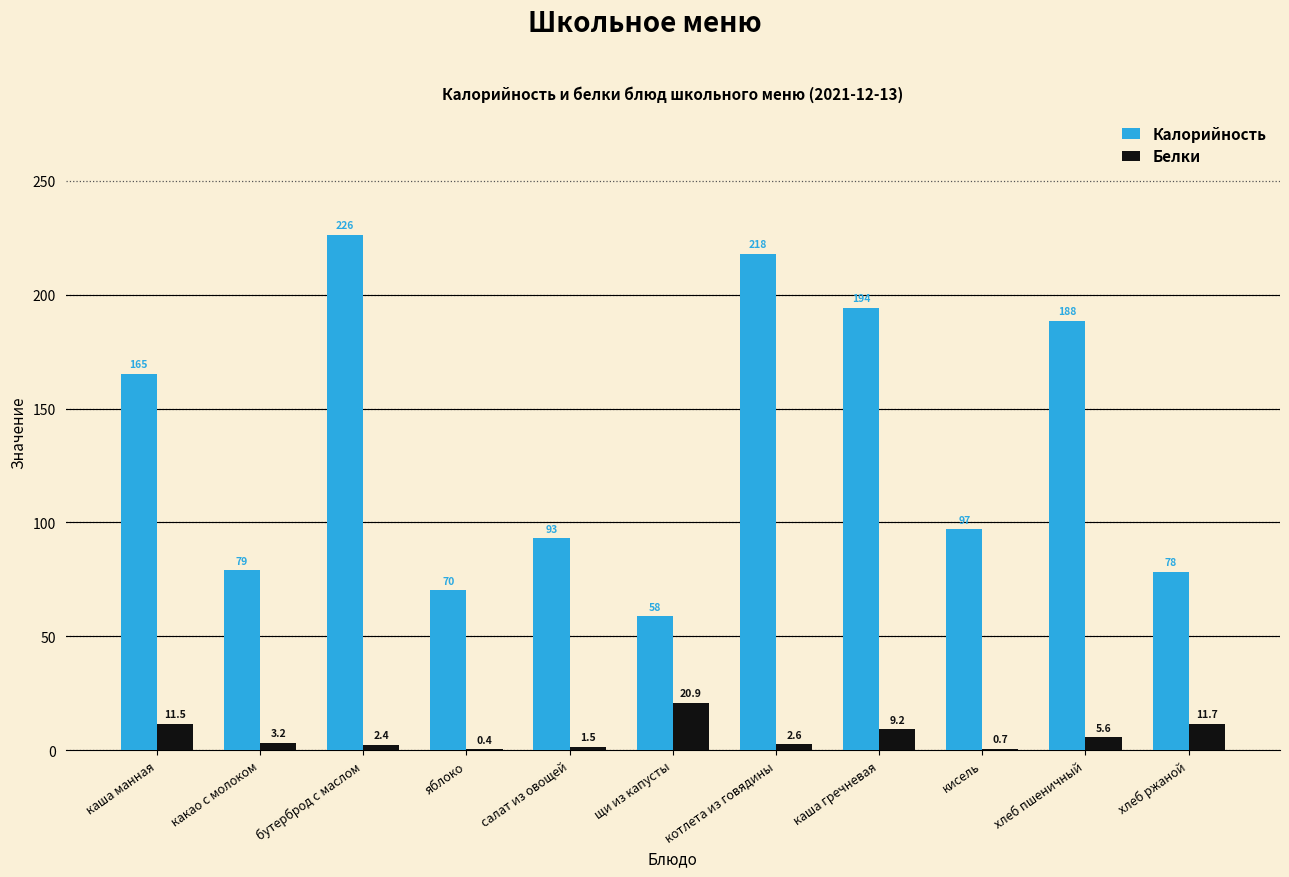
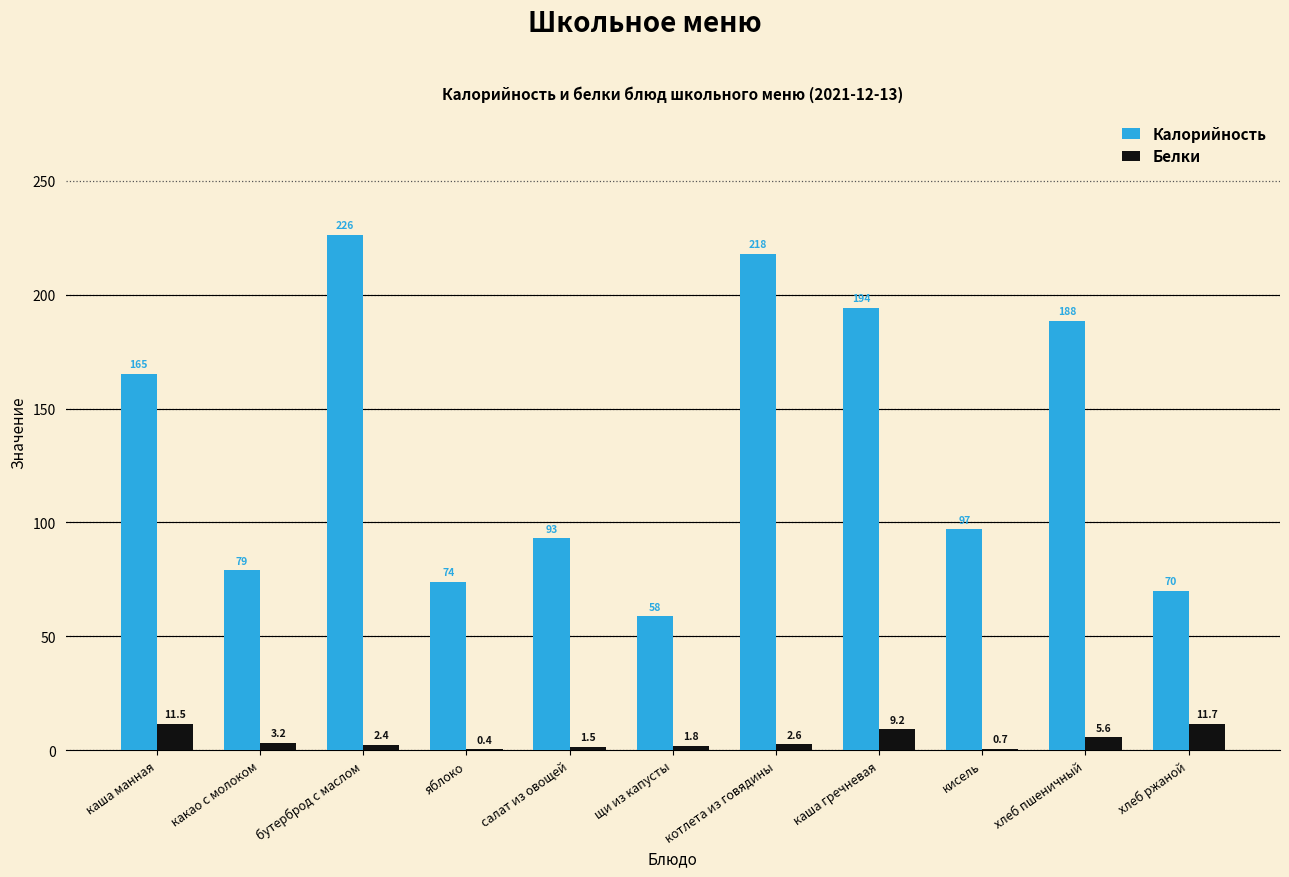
  {
    "Калорийность": {
      "каша манная": 165,
      "какао с молоком": 79,
      "бутерброд с маслом": 226,
-     "яблоко": 70,
+     "яблоко": 74,
      "салат из овощей": 93,
      "котлета из говядины": 218,
      "каша гречневая": 194,
      "кисель": 97,
      "хлеб пшеничный": 188,
-     "хлеб ржаной": 78
+     "хлеб ржаной": 70
    },
    "Белки": {
      "каша манная": 11.5,
      "какао с молоком": 3.2,
      "бутерброд с маслом": 2.4,
      "яблоко": 0.4,
      "салат из овощей": 1.5,
-     "щи из капусты": 20.9,
+     "щи из капусты": 1.8,
      "котлета из говядины": 2.6,
      "каша гречневая": 9.2,
      "кисель": 0.7,
      "хлеб пшеничный": 5.6,
      "хлеб ржаной": 11.7
    }
  }
